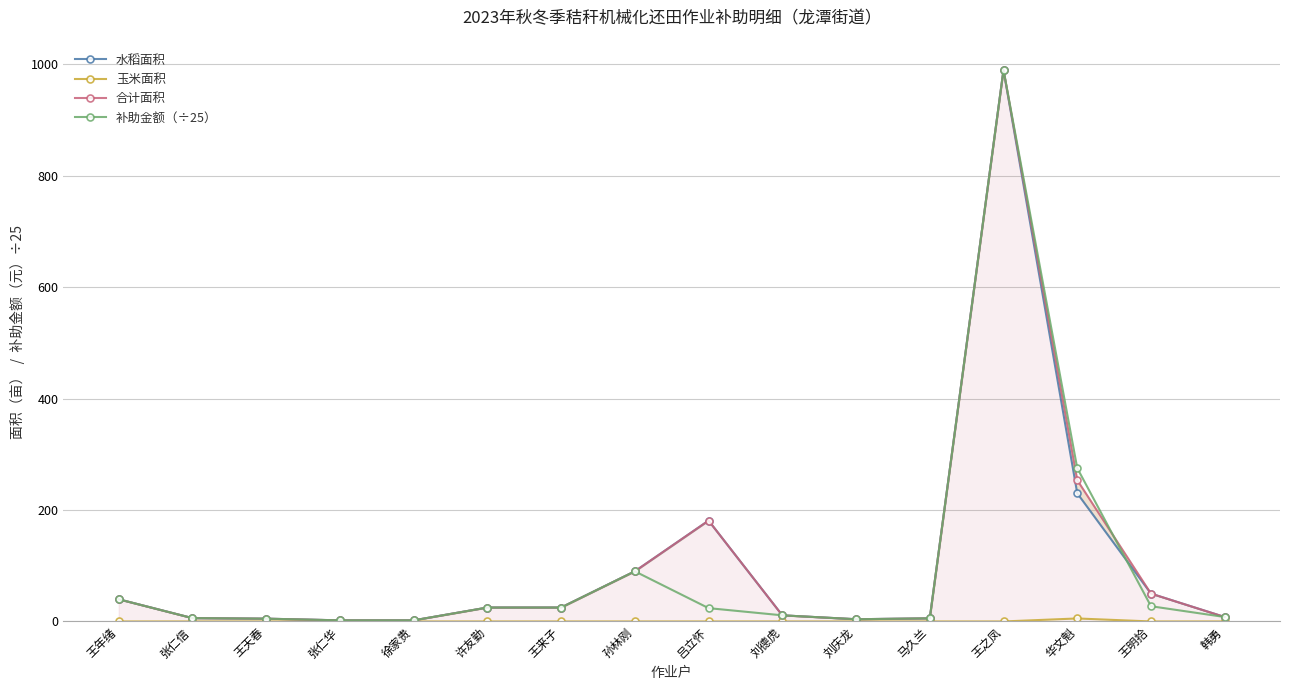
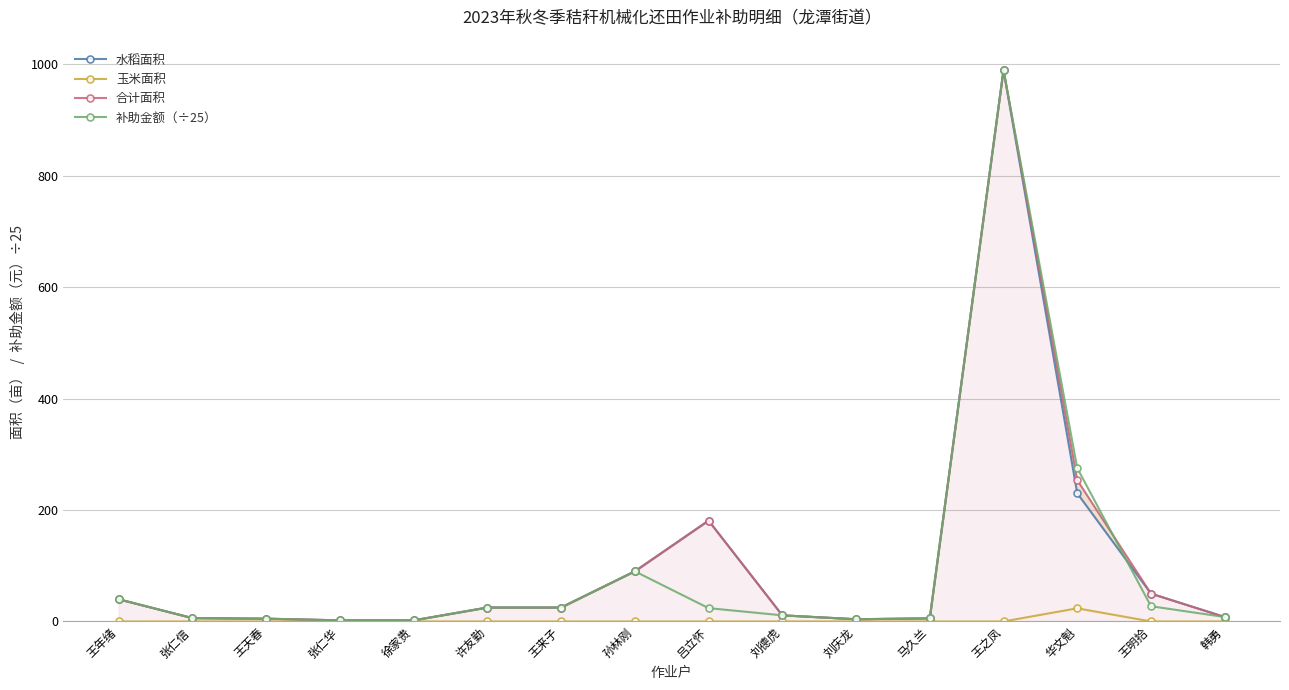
  {
    "水稻面积": {
      "华文魁": 230
    },
    "玉米面积": {
      "王年绪": 0,
      "张仁信": 0,
      "王天春": 0,
      "许友勤": 0,
      "王来子": 0,
      "孙林刚": 0,
      "吕立怀": 0,
      "刘德虎": 0,
      "马久兰": 0,
      "王之凤": 0,
-     "华文魁": 10,
+     "华文魁": 20,
      "王明拾": 0,
      "韩勇": 0
    },
    "合计面积": {
      "华文魁": 250
    },
    "补助金额（÷25）": {
      "吕立怀": 20,
      "华文魁": 280,
      "王明拾": 30
    }
  }
